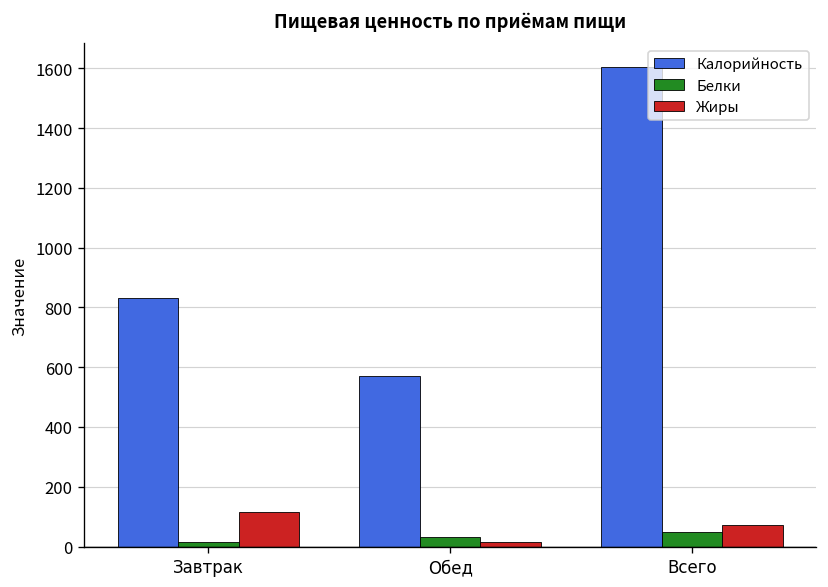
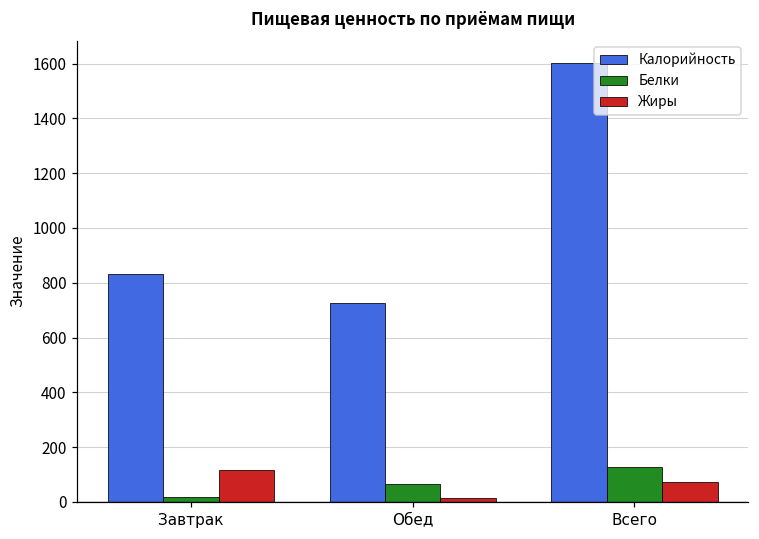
  {
    "Калорийность": {
      "Завтрак": 830,
-     "Обед": 570,
+     "Обед": 730,
      "Всего": 1600
    },
    "Белки": {
      "Завтрак": 20,
-     "Обед": 30,
-     "Всего": 50
+     "Обед": 70,
+     "Всего": 130
    },
    "Жиры": {
      "Завтрак": 110,
      "Обед": 10,
      "Всего": 70
    }
  }
